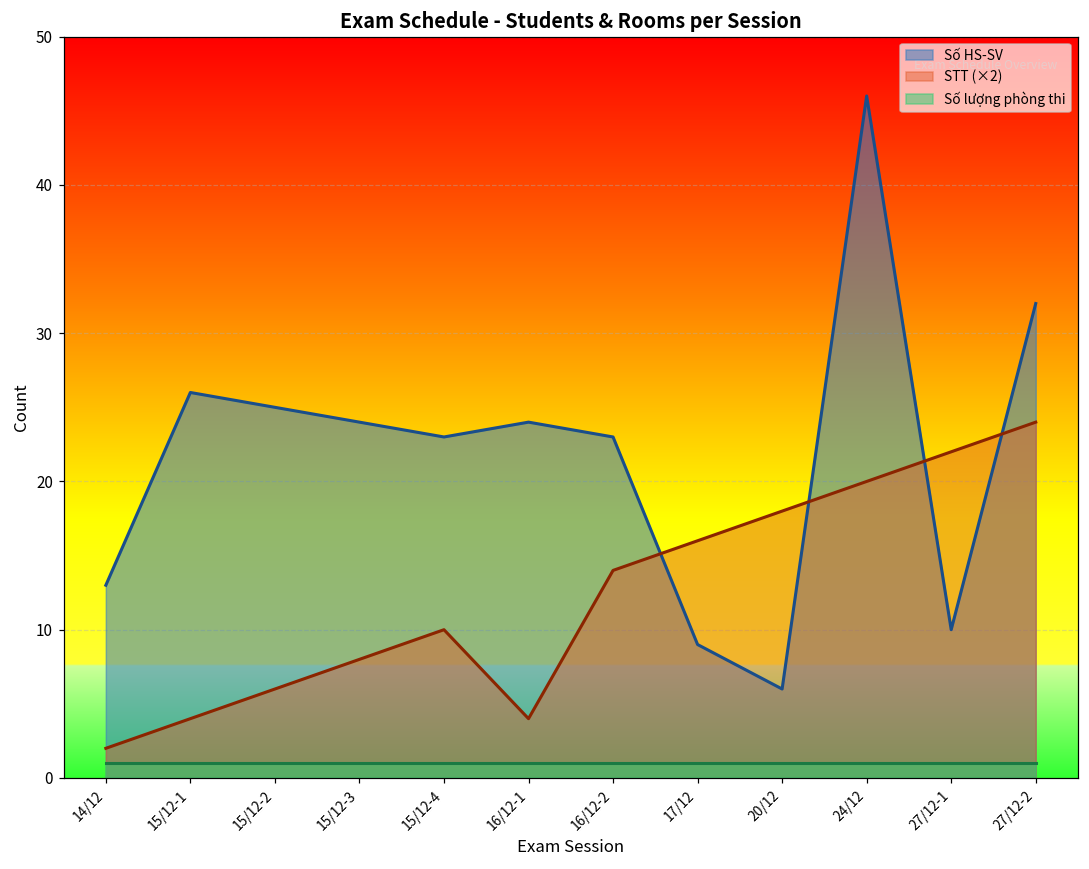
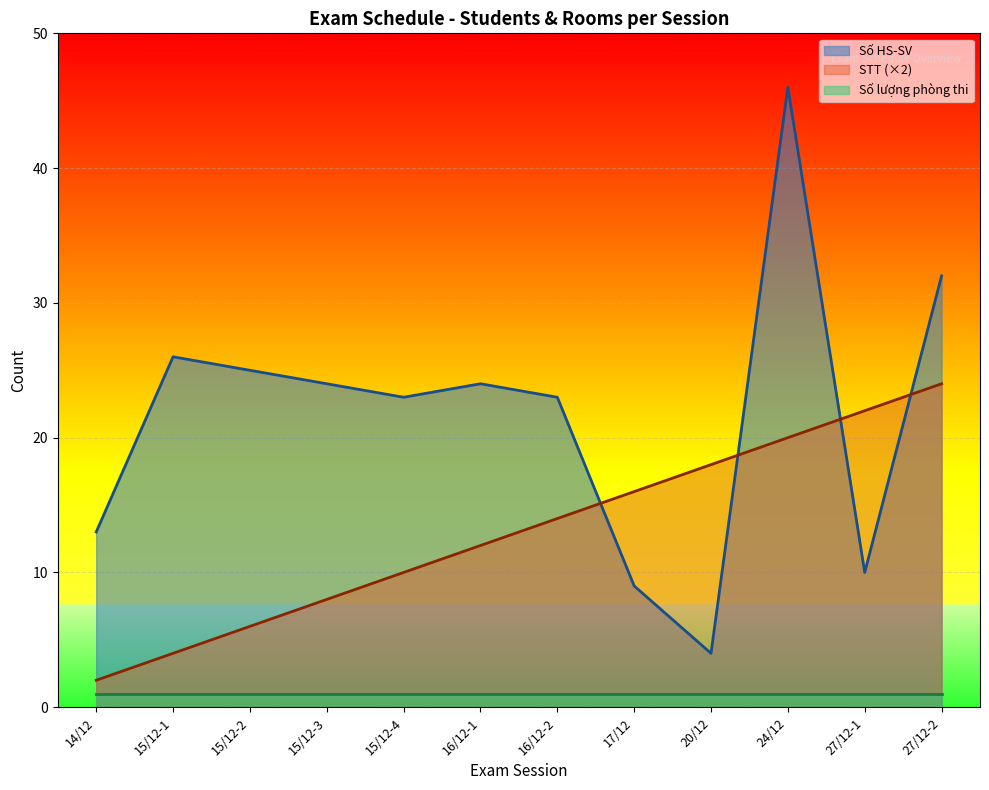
  {
    "Số HS-SV": {
      "14/12": 13,
      "15/12-1": 26,
      "15/12-2": 25,
      "15/12-3": 24,
      "15/12-4": 23,
      "16/12-1": 24,
      "16/12-2": 23,
      "17/12": 9,
-     "20/12": 6,
+     "20/12": 4,
      "24/12": 46,
      "27/12-1": 10,
      "27/12-2": 32
    },
    "STT (×2)": {
      "14/12": 2.0,
      "15/12-1": 4.0,
      "15/12-2": 6.0,
      "15/12-3": 8.0,
      "15/12-4": 10.0,
-     "16/12-1": 4.0,
+     "16/12-1": 12.0,
      "16/12-2": 14.0,
      "17/12": 16.0,
      "20/12": 18.0,
      "24/12": 20.0,
      "27/12-1": 22.0,
      "27/12-2": 24.0
    },
    "Số lượng phòng thi": {
      "14/12": 1.0,
      "15/12-1": 1.0,
      "15/12-2": 1.0,
      "15/12-3": 1.0,
      "15/12-4": 1.0,
      "16/12-1": 1.0,
      "16/12-2": 1.0,
      "17/12": 1.0,
      "20/12": 1.0,
      "24/12": 1.0,
      "27/12-1": 1.0,
      "27/12-2": 1.0
    }
  }
